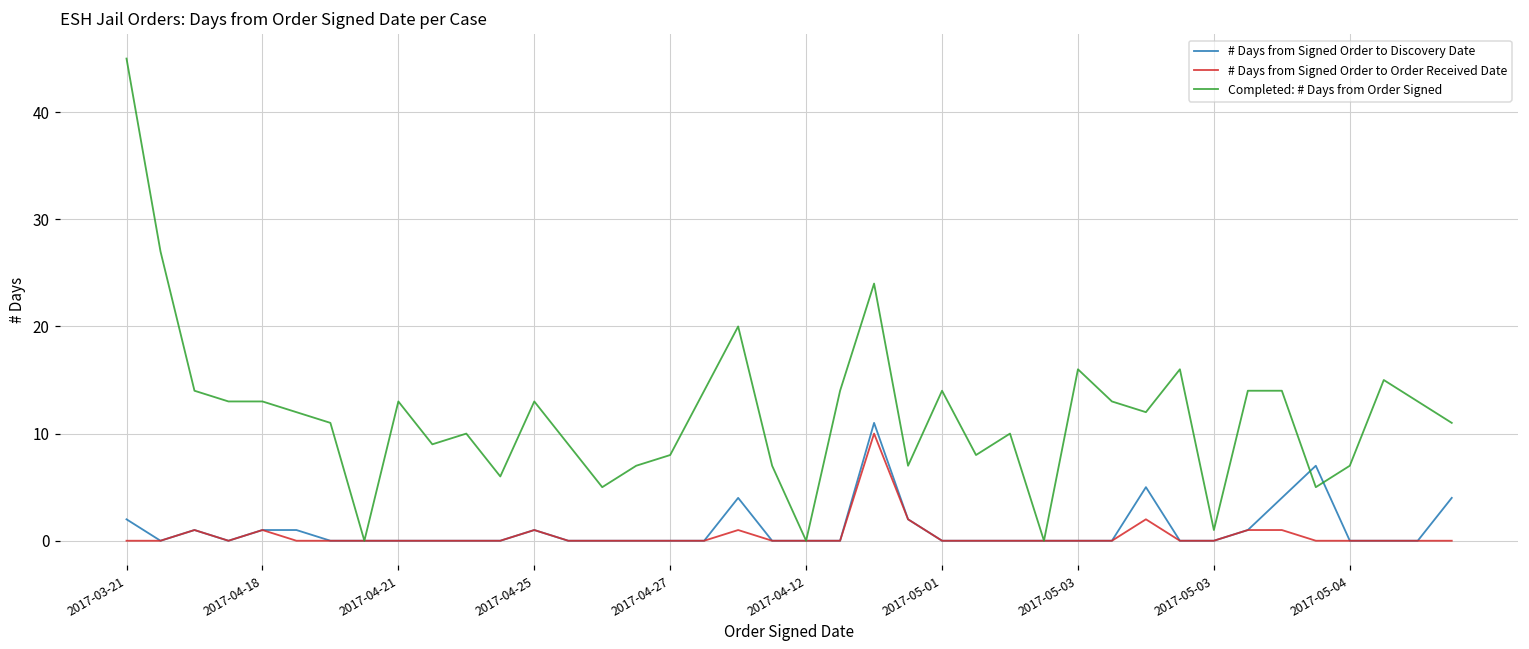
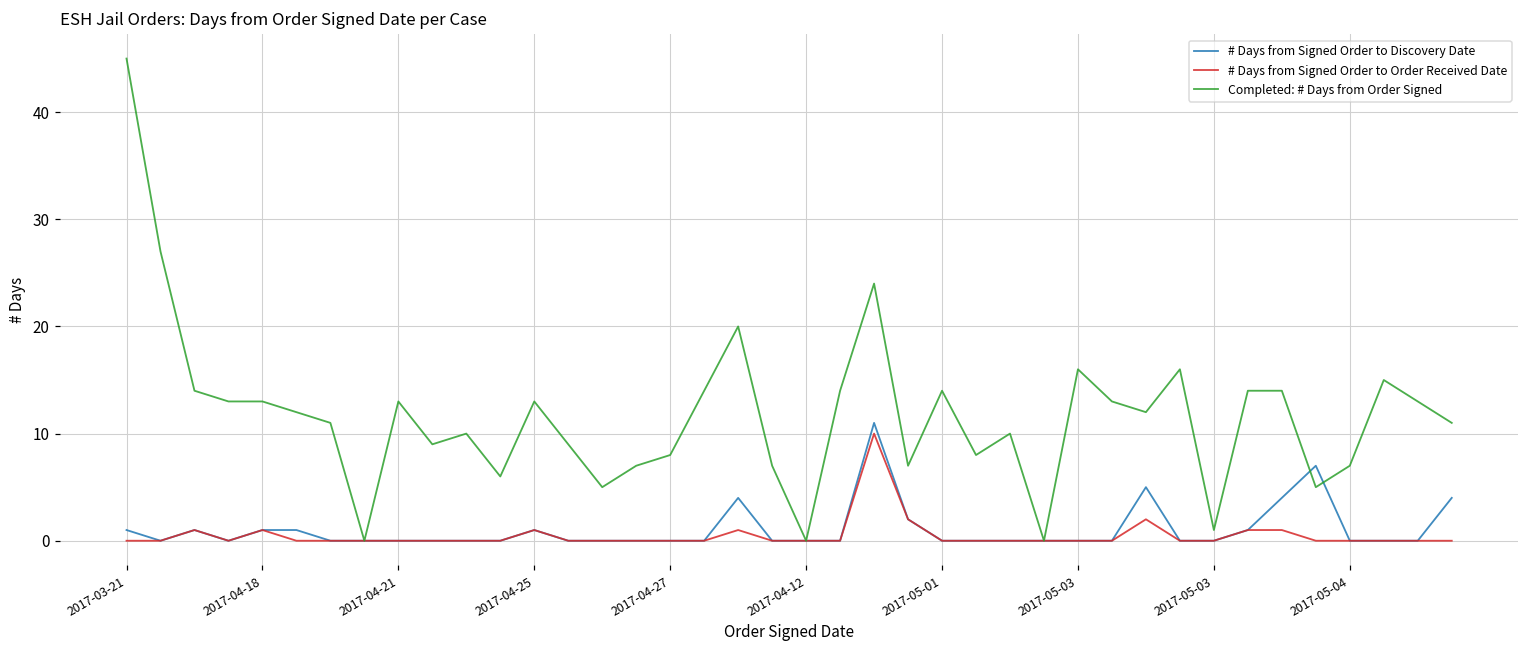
  {
    "# Days from Signed Order to Discovery Date": {
-     "2017-03-21": 2
+     "2017-03-21": 1
    },
    "# Days from Signed Order to Order Received Date": {
      "2017-03-21": 0
    },
    "Completed: # Days from Order Signed": {
      "2017-03-21": 45
    }
  }
